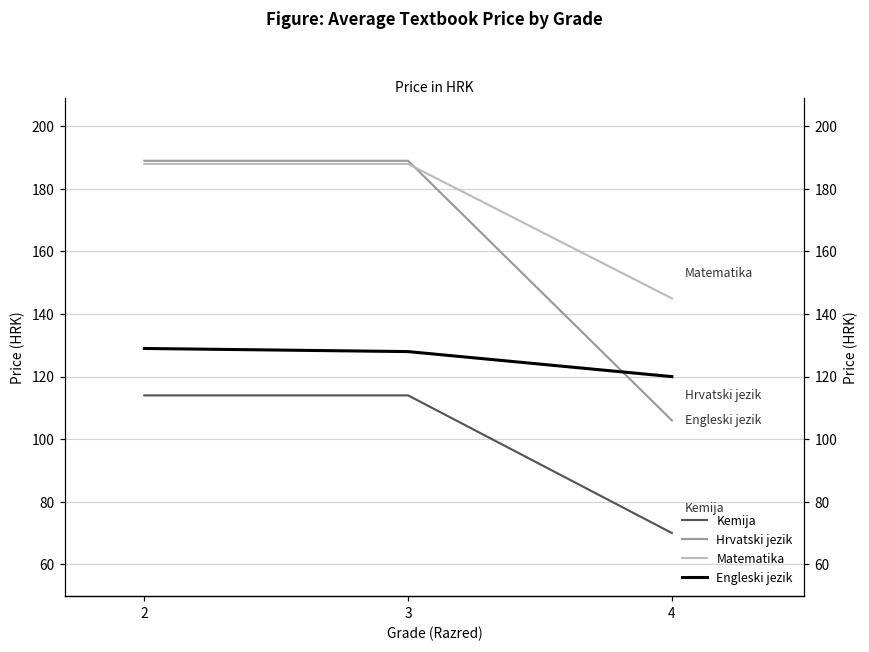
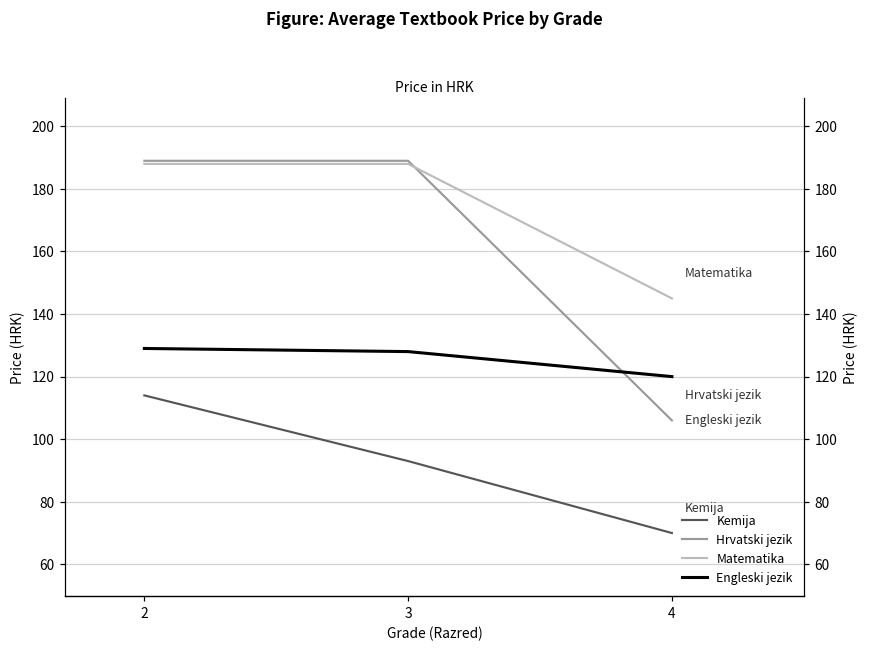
  {
    "Kemija": {
      "2": 114,
-     "3": 114,
+     "3": 93,
      "4": 70
    },
    "Engleski jezik": {
      "2": 129,
      "3": 128,
      "4": 120
    }
  }
